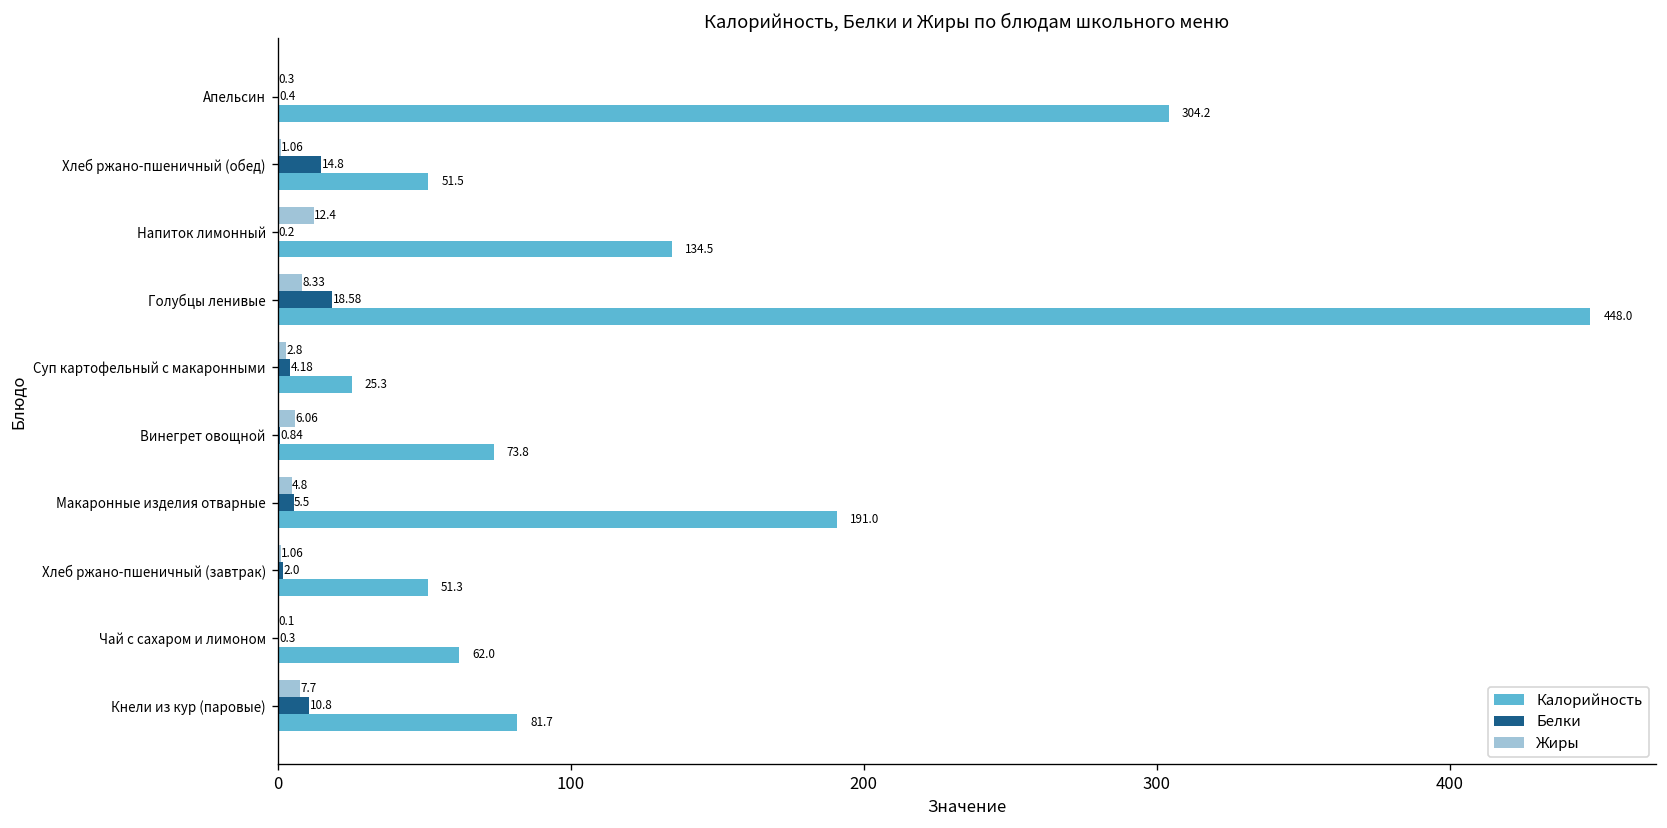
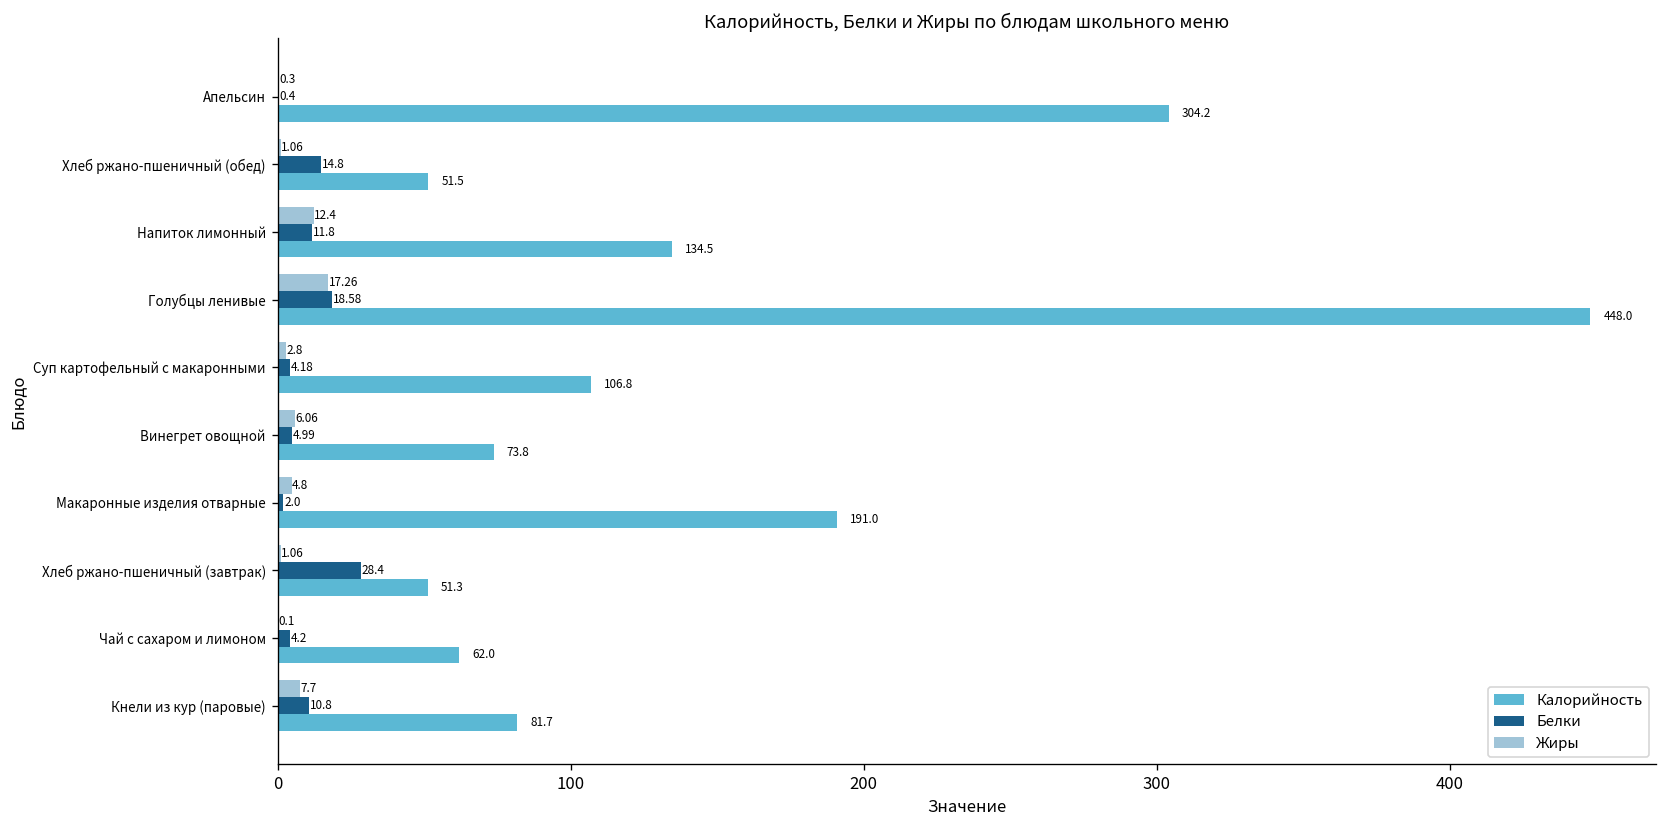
  {
    "Калорийность": {
      "Апельсин": 304.2,
      "Хлеб ржано-пшеничный (обед)": 51.5,
      "Напиток лимонный": 134.5,
      "Голубцы ленивые": 448.0,
-     "Суп картофельный с макаронными": 25.3,
+     "Суп картофельный с макаронными": 106.8,
      "Винегрет овощной": 73.8,
      "Макаронные изделия отварные": 191.0,
      "Хлеб ржано-пшеничный (завтрак)": 51.3,
      "Чай с сахаром и лимоном": 62.0,
      "Кнели из кур (паровые)": 81.7
    },
    "Белки": {
      "Апельсин": 0.4,
      "Хлеб ржано-пшеничный (обед)": 14.8,
-     "Напиток лимонный": 0.2,
+     "Напиток лимонный": 11.8,
      "Голубцы ленивые": 18.58,
      "Суп картофельный с макаронными": 4.18,
-     "Винегрет овощной": 0.84,
-     "Макаронные изделия отварные": 5.5,
-     "Хлеб ржано-пшеничный (завтрак)": 2.0,
-     "Чай с сахаром и лимоном": 0.3,
+     "Винегрет овощной": 4.99,
+     "Макаронные изделия отварные": 2.0,
+     "Хлеб ржано-пшеничный (завтрак)": 28.4,
+     "Чай с сахаром и лимоном": 4.2,
      "Кнели из кур (паровые)": 10.8
    },
    "Жиры": {
      "Апельсин": 0.3,
      "Хлеб ржано-пшеничный (обед)": 1.06,
      "Напиток лимонный": 12.4,
-     "Голубцы ленивые": 8.33,
+     "Голубцы ленивые": 17.26,
      "Суп картофельный с макаронными": 2.8,
      "Винегрет овощной": 6.06,
      "Макаронные изделия отварные": 4.8,
      "Хлеб ржано-пшеничный (завтрак)": 1.06,
      "Чай с сахаром и лимоном": 0.1,
      "Кнели из кур (паровые)": 7.7
    }
  }
